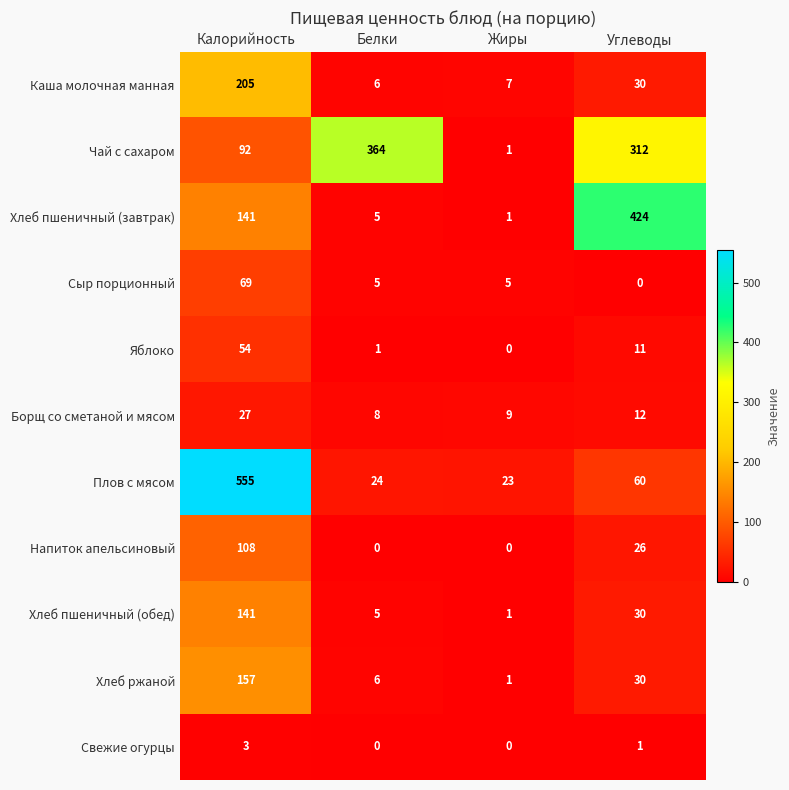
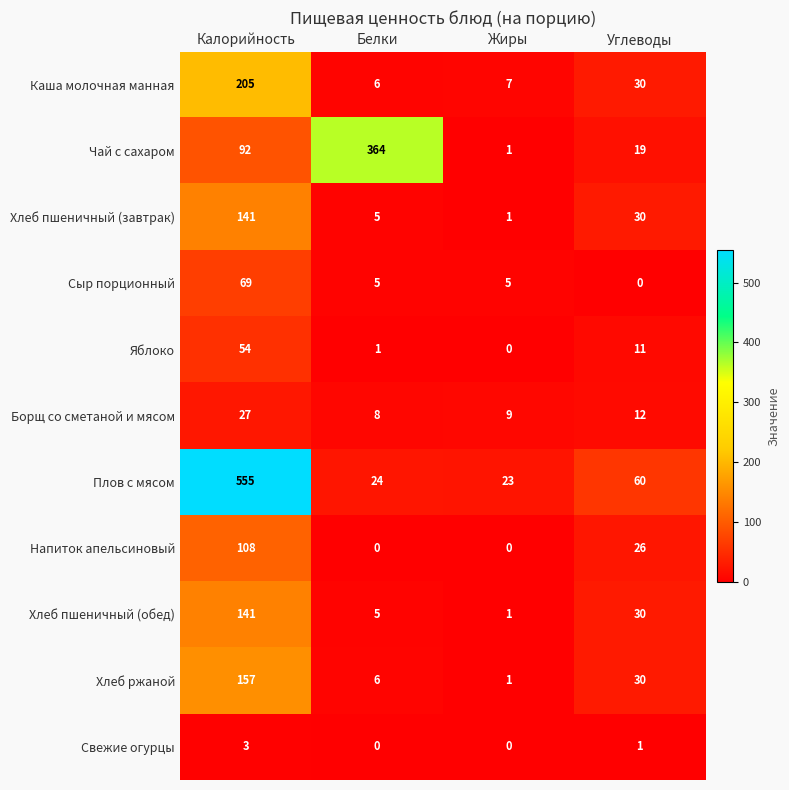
  {
    "Каша молочная манная": {
      "Калорийность": 205,
      "Белки": 6,
      "Жиры": 7,
      "Углеводы": 30
    },
    "Чай с сахаром": {
      "Калорийность": 92,
      "Белки": 364,
      "Жиры": 1,
-     "Углеводы": 312
+     "Углеводы": 19
    },
    "Хлеб пшеничный (завтрак)": {
      "Калорийность": 141,
      "Белки": 5,
      "Жиры": 1,
-     "Углеводы": 424
+     "Углеводы": 30
    },
    "Сыр порционный": {
      "Калорийность": 69,
      "Белки": 5,
      "Жиры": 5,
      "Углеводы": 0
    },
    "Яблоко": {
      "Калорийность": 54,
      "Белки": 1,
      "Жиры": 0,
      "Углеводы": 11
    },
    "Борщ со сметаной и мясом": {
      "Калорийность": 27,
      "Белки": 8,
      "Жиры": 9,
      "Углеводы": 12
    },
    "Плов с мясом": {
      "Калорийность": 555,
      "Белки": 24,
      "Жиры": 23,
      "Углеводы": 60
    },
    "Напиток апельсиновый": {
      "Калорийность": 108,
      "Белки": 0,
      "Жиры": 0,
      "Углеводы": 26
    },
    "Хлеб пшеничный (обед)": {
      "Калорийность": 141,
      "Белки": 5,
      "Жиры": 1,
      "Углеводы": 30
    },
    "Хлеб ржаной": {
      "Калорийность": 157,
      "Белки": 6,
      "Жиры": 1,
      "Углеводы": 30
    },
    "Свежие огурцы": {
      "Калорийность": 3,
      "Белки": 0,
      "Жиры": 0,
      "Углеводы": 1
    }
  }
